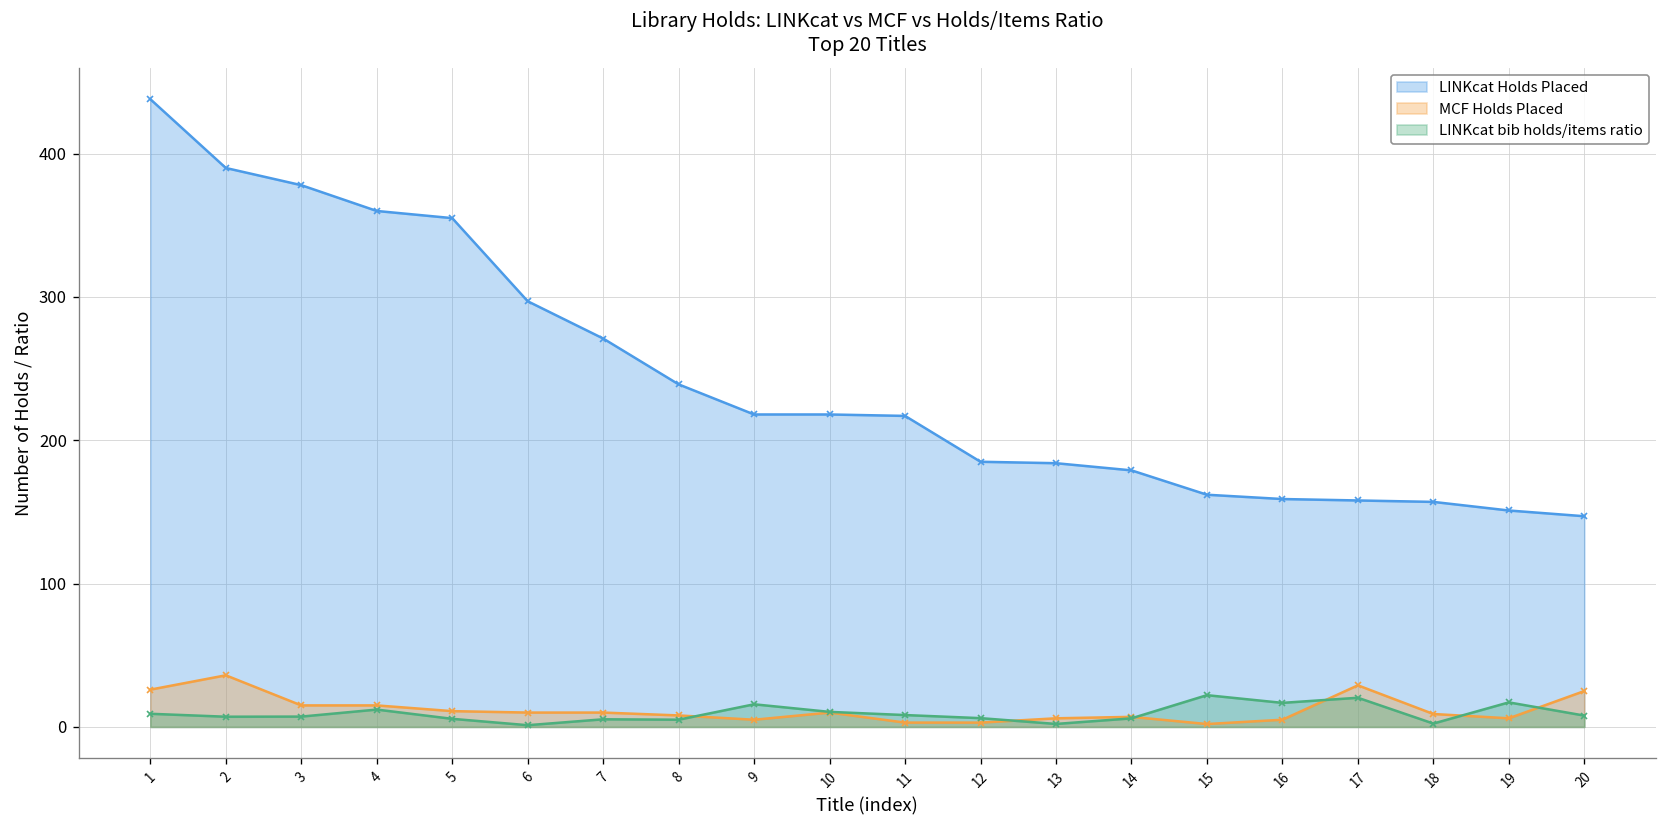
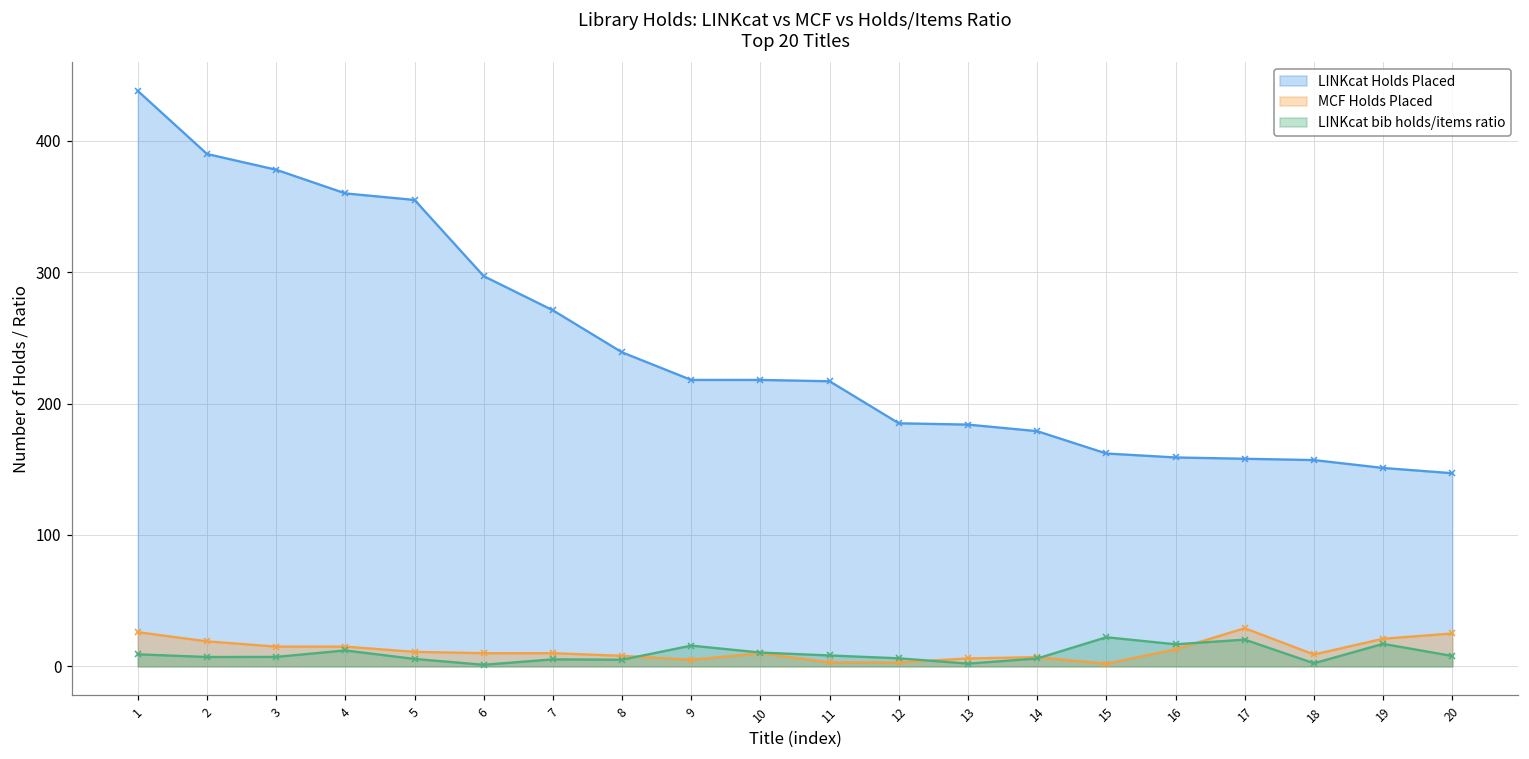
  {
    "MCF Holds Placed": {
      "1": 26,
-     "2": 36,
+     "2": 19,
      "3": 15,
      "4": 15,
      "5": 11,
      "6": 10,
      "7": 10,
      "8": 8,
      "9": 5,
      "11": 3,
      "12": 3,
      "13": 6,
      "15": 2,
-     "16": 5,
+     "16": 13,
      "17": 29,
      "18": 9,
-     "19": 6,
+     "19": 21,
      "20": 25
    }
  }
